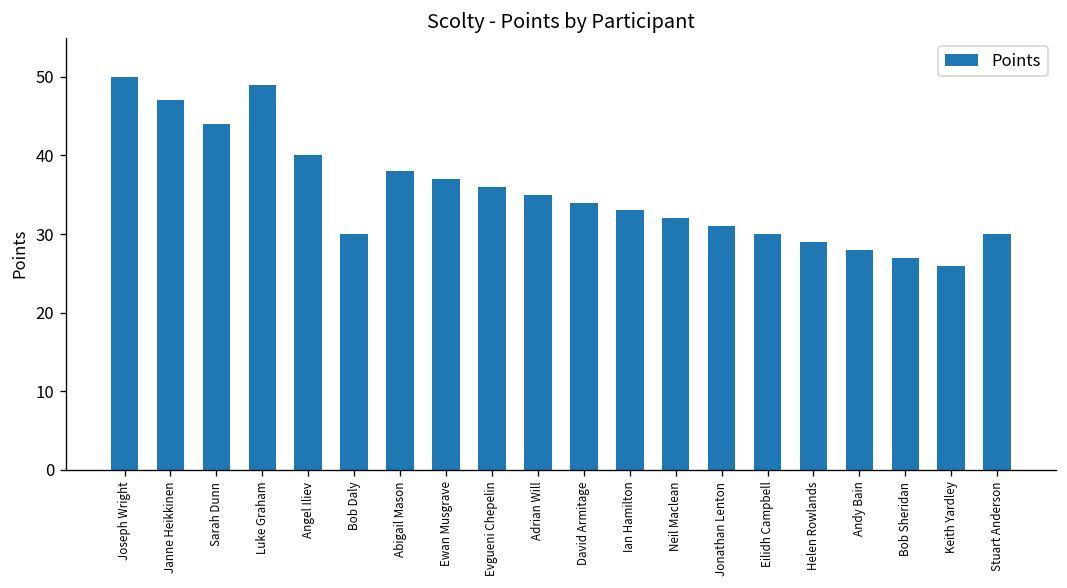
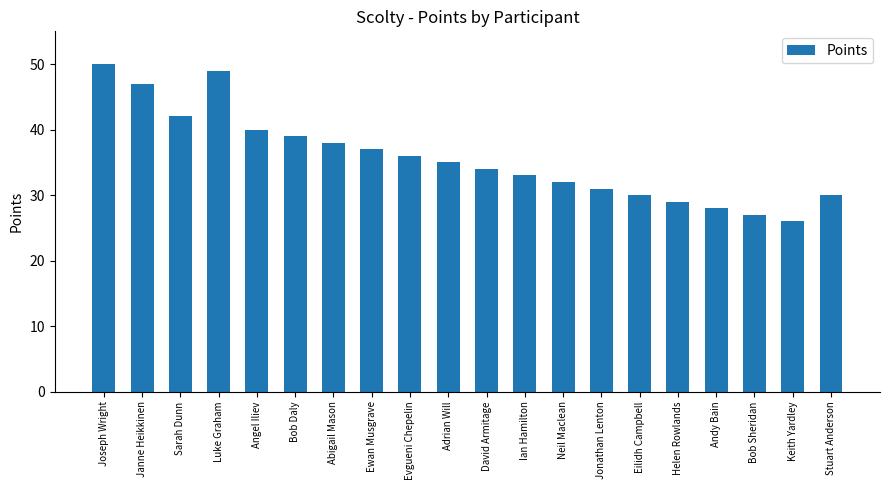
  {
    "Joseph Wright": 50,
    "Janne Heikkinen": 47,
-   "Sarah Dunn": 44,
+   "Sarah Dunn": 42,
    "Luke Graham": 49,
    "Angel Iliev": 40,
-   "Bob Daly": 30,
+   "Bob Daly": 39,
    "Abigail Mason": 38,
    "Ewan Musgrave": 37,
    "Evgueni Chepelin": 36,
    "Adrian Will": 35,
    "David Armitage": 34,
    "Ian Hamilton": 33,
    "Neil Maclean": 32,
    "Jonathan Lenton": 31,
    "Eilidh Campbell": 30,
    "Helen Rowlands": 29,
    "Andy Bain": 28,
    "Bob Sheridan": 27,
    "Keith Yardley": 26,
    "Stuart Anderson": 30
  }
